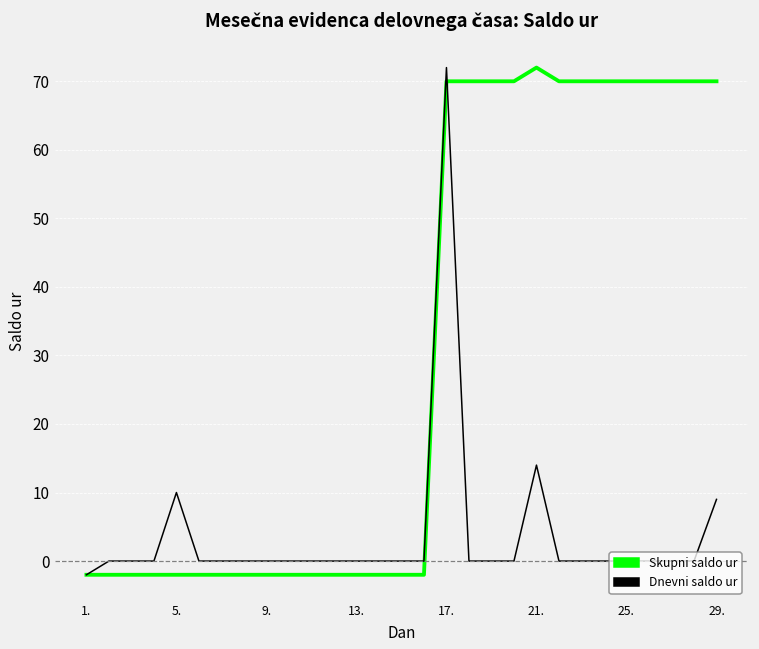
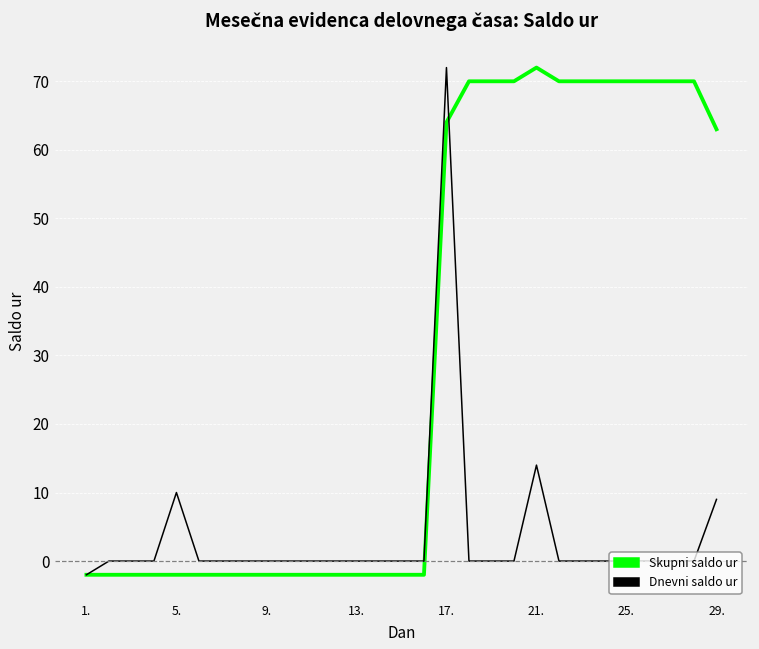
  {
    "Skupni saldo ur": {
      "5.": -2,
      "9.": -2,
      "13.": -2,
-     "17.": 70,
+     "17.": 64,
      "21.": 72,
      "25.": 70,
-     "29.": 70
+     "29.": 63
    },
    "Dnevni saldo ur": {
      "5.": 10,
      "9.": 0,
      "13.": 0,
      "17.": 72,
      "21.": 14,
      "29.": 9
    }
  }
